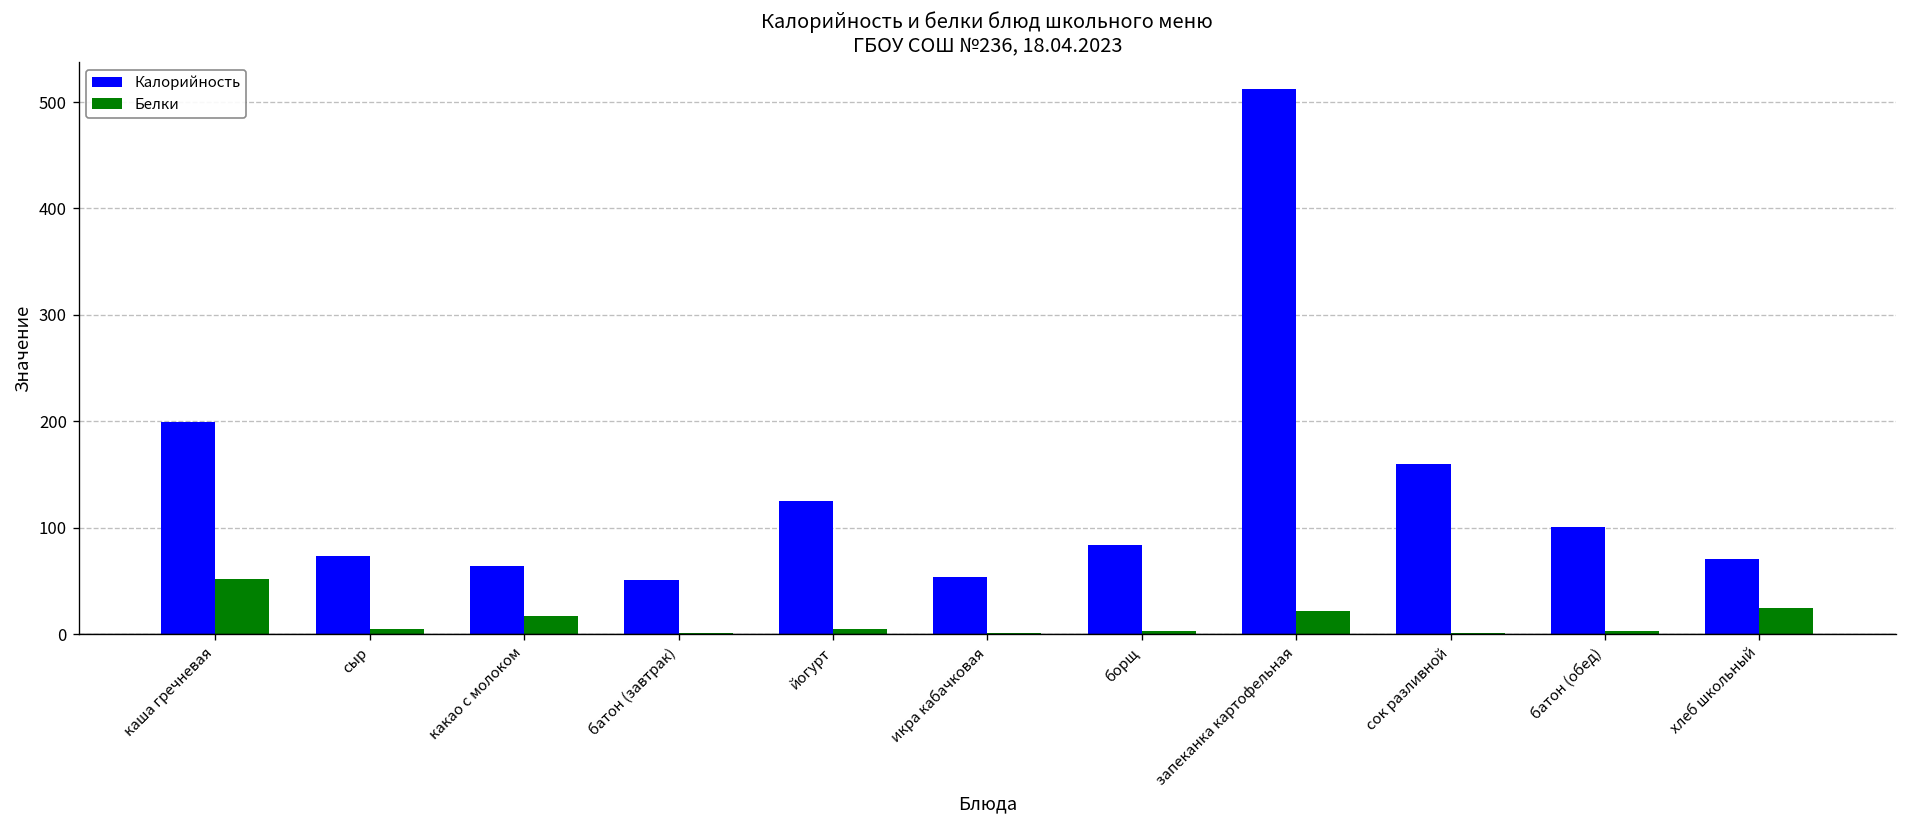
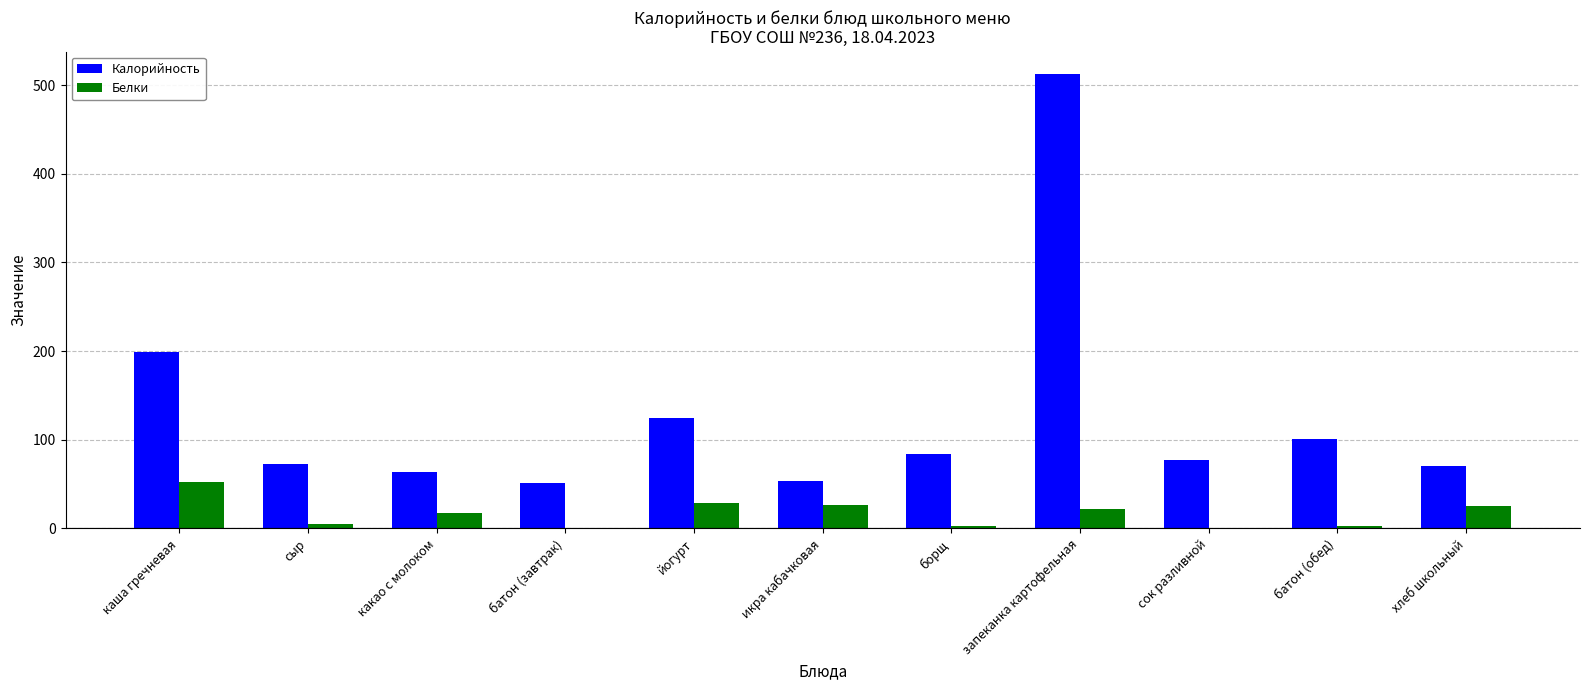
  {
    "Калорийность": {
      "каша гречневая": 200,
      "сыр": 70,
      "какао с молоком": 60,
      "батон (завтрак)": 50,
      "йогурт": 130,
      "икра кабачковая": 50,
      "борщ": 80,
      "запеканка картофельная": 510,
-     "сок разливной": 160,
+     "сок разливной": 80,
      "батон (обед)": 100,
      "хлеб школьный": 70
    },
    "Белки": {
      "каша гречневая": 50,
      "сыр": 10,
      "какао с молоком": 20,
-     "йогурт": 10,
-     "икра кабачковая": 0,
+     "йогурт": 30,
+     "икра кабачковая": 30,
      "борщ": 0,
      "запеканка картофельная": 20,
      "батон (обед)": 0,
      "хлеб школьный": 30
    }
  }
